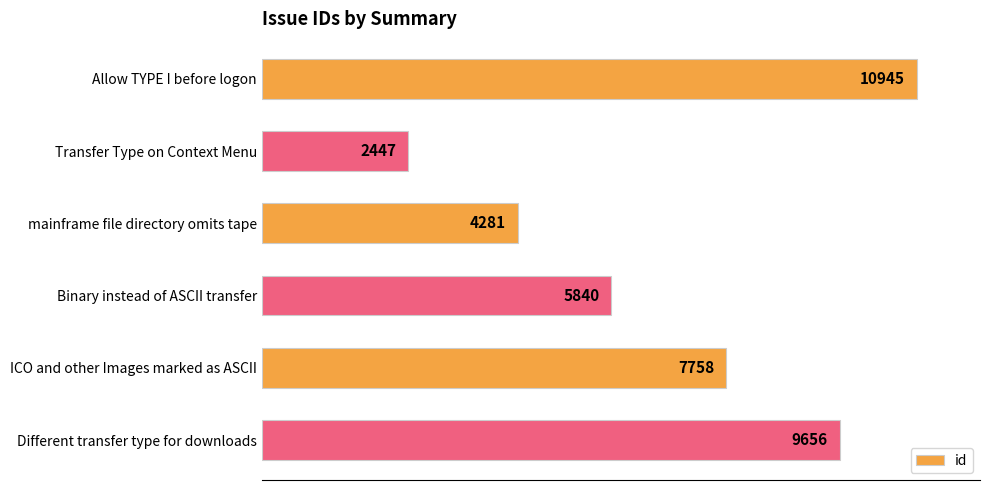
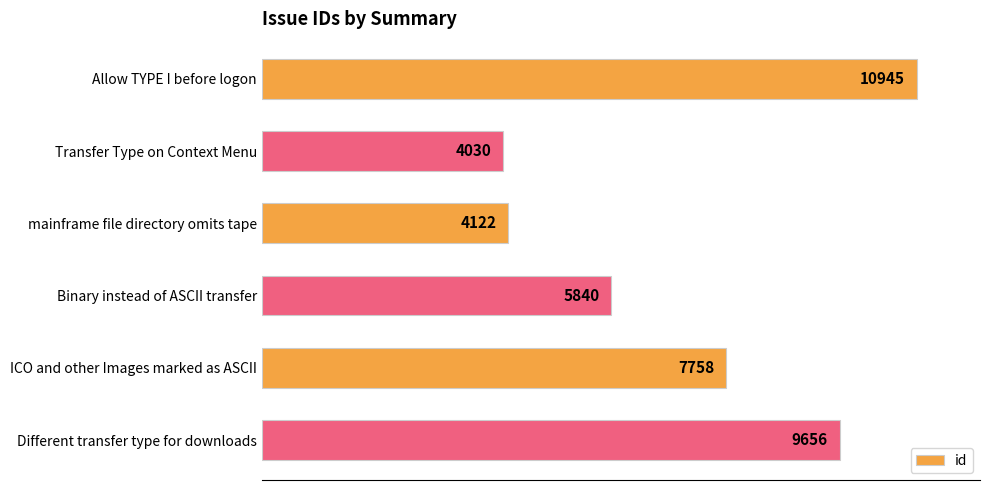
  {
    "Allow TYPE I before logon": 10945,
-   "Transfer Type on Context Menu": 2447,
-   "mainframe file directory omits tape": 4281,
+   "Transfer Type on Context Menu": 4030,
+   "mainframe file directory omits tape": 4122,
    "Binary instead of ASCII transfer": 5840,
    "ICO and other Images marked as ASCII": 7758,
    "Different transfer type for downloads": 9656
  }
